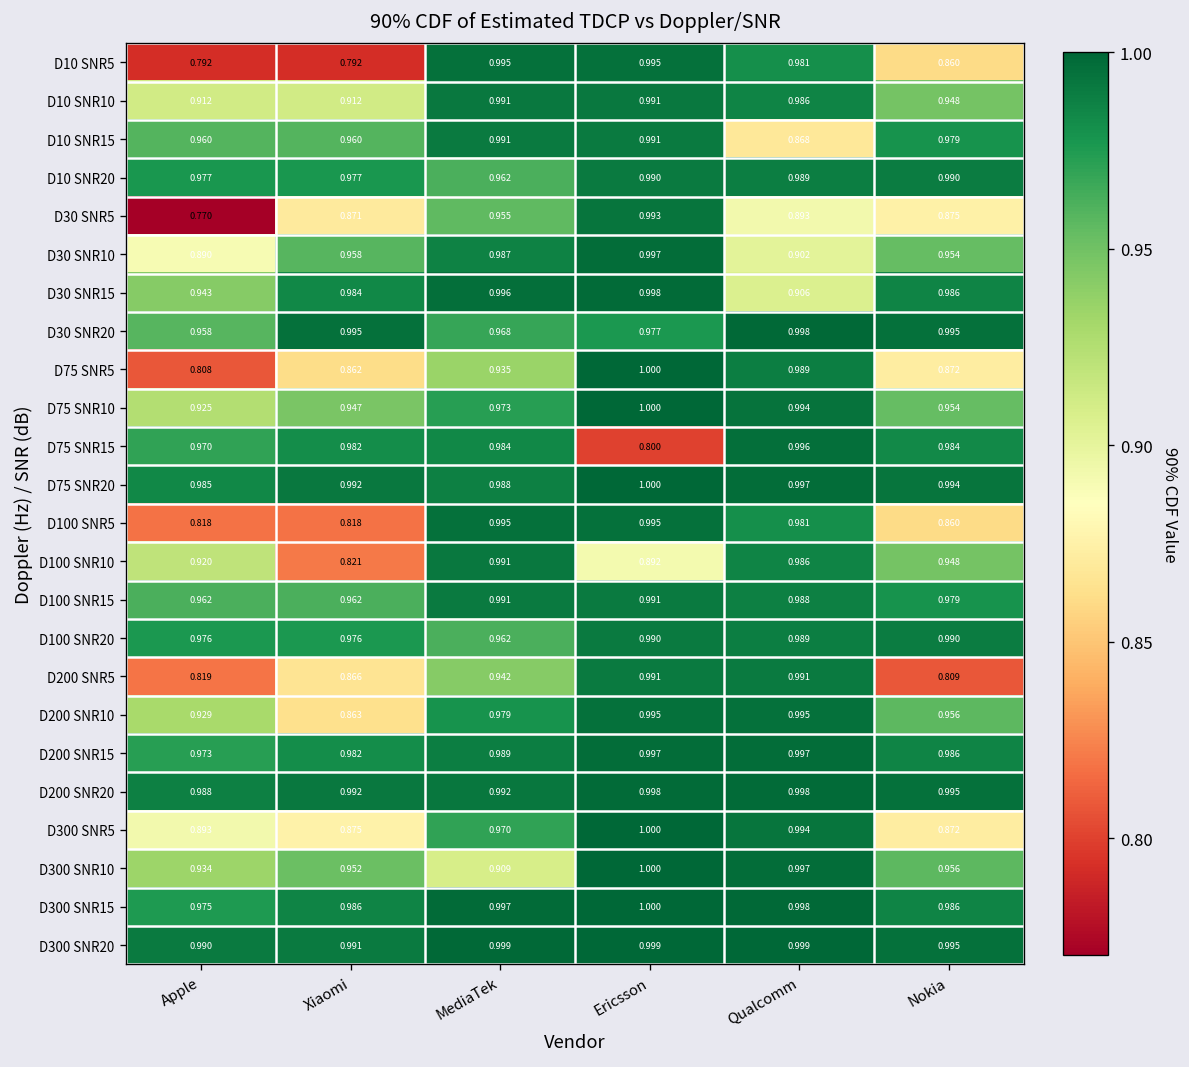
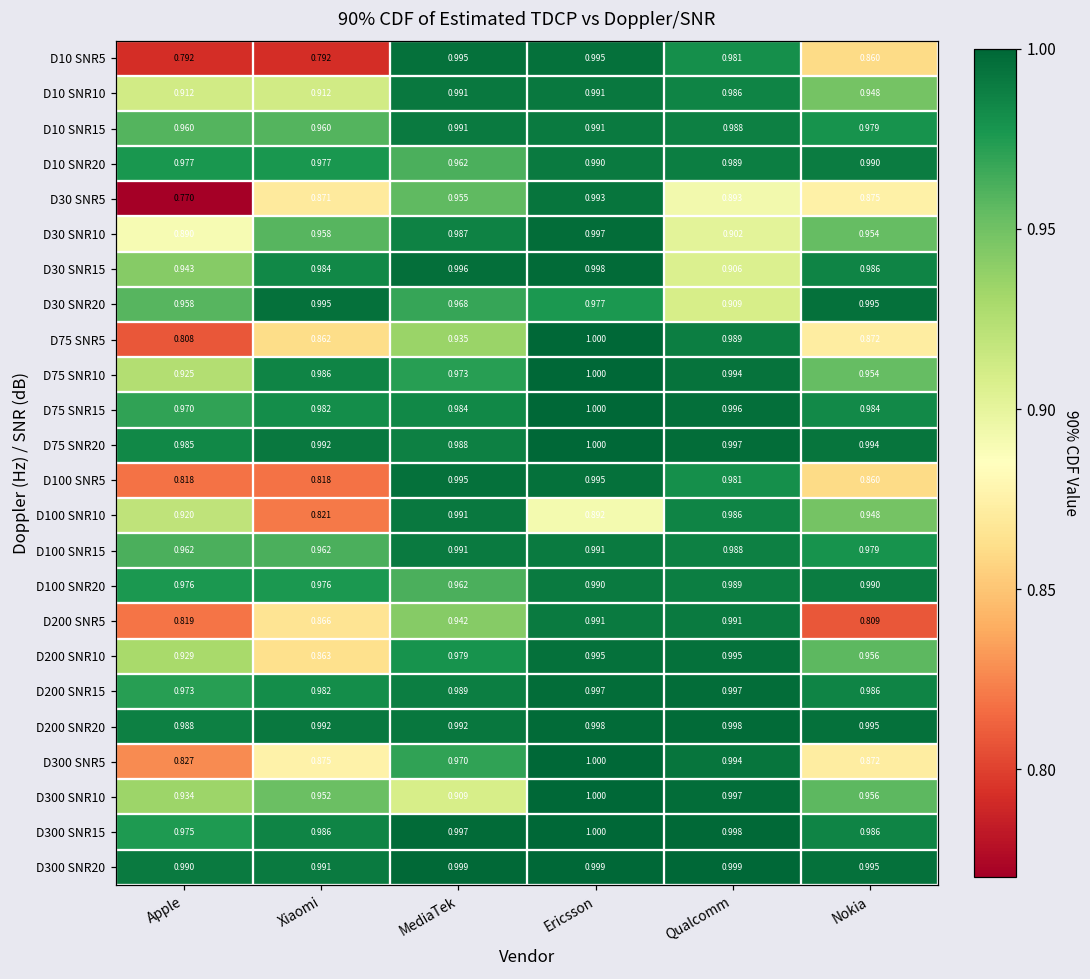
  {
    "D10 SNR5": {
      "Apple": 0.792,
      "Xiaomi": 0.792,
      "MediaTek": 0.995,
      "Ericsson": 0.995,
      "Qualcomm": 0.981,
      "Nokia": 0.860
    },
    "D10 SNR10": {
      "Apple": 0.912,
      "Xiaomi": 0.912,
      "MediaTek": 0.991,
      "Ericsson": 0.991,
      "Qualcomm": 0.986,
      "Nokia": 0.948
    },
    "D10 SNR15": {
      "Apple": 0.960,
      "Xiaomi": 0.960,
      "MediaTek": 0.991,
      "Ericsson": 0.991,
-     "Qualcomm": 0.868,
+     "Qualcomm": 0.988,
      "Nokia": 0.979
    },
    "D10 SNR20": {
      "Apple": 0.977,
      "Xiaomi": 0.977,
      "MediaTek": 0.962,
      "Ericsson": 0.990,
      "Qualcomm": 0.989,
      "Nokia": 0.990
    },
    "D30 SNR5": {
      "Apple": 0.770,
      "Xiaomi": 0.871,
      "MediaTek": 0.955,
      "Ericsson": 0.993,
      "Qualcomm": 0.893,
      "Nokia": 0.875
    },
    "D30 SNR10": {
      "Apple": 0.890,
      "Xiaomi": 0.958,
      "MediaTek": 0.987,
      "Ericsson": 0.997,
      "Qualcomm": 0.902,
      "Nokia": 0.954
    },
    "D30 SNR15": {
      "Apple": 0.943,
      "Xiaomi": 0.984,
      "MediaTek": 0.996,
      "Ericsson": 0.998,
      "Qualcomm": 0.906,
      "Nokia": 0.986
    },
    "D30 SNR20": {
      "Apple": 0.958,
      "Xiaomi": 0.995,
      "MediaTek": 0.968,
      "Ericsson": 0.977,
-     "Qualcomm": 0.998,
+     "Qualcomm": 0.909,
      "Nokia": 0.995
    },
    "D75 SNR5": {
      "Apple": 0.808,
      "Xiaomi": 0.862,
      "MediaTek": 0.935,
      "Ericsson": 1.000,
      "Qualcomm": 0.989,
      "Nokia": 0.872
    },
    "D75 SNR10": {
      "Apple": 0.925,
-     "Xiaomi": 0.947,
+     "Xiaomi": 0.986,
      "MediaTek": 0.973,
      "Ericsson": 1.000,
      "Qualcomm": 0.994,
      "Nokia": 0.954
    },
    "D75 SNR15": {
      "Apple": 0.970,
      "Xiaomi": 0.982,
      "MediaTek": 0.984,
-     "Ericsson": 0.800,
+     "Ericsson": 1.000,
      "Qualcomm": 0.996,
      "Nokia": 0.984
    },
    "D75 SNR20": {
      "Apple": 0.985,
      "Xiaomi": 0.992,
      "MediaTek": 0.988,
      "Ericsson": 1.000,
      "Qualcomm": 0.997,
      "Nokia": 0.994
    },
    "D100 SNR5": {
      "Apple": 0.818,
      "Xiaomi": 0.818,
      "MediaTek": 0.995,
      "Ericsson": 0.995,
      "Qualcomm": 0.981,
      "Nokia": 0.860
    },
    "D100 SNR10": {
      "Apple": 0.920,
      "Xiaomi": 0.821,
      "MediaTek": 0.991,
      "Ericsson": 0.892,
      "Qualcomm": 0.986,
      "Nokia": 0.948
    },
    "D100 SNR15": {
      "Apple": 0.962,
      "Xiaomi": 0.962,
      "MediaTek": 0.991,
      "Ericsson": 0.991,
      "Qualcomm": 0.988,
      "Nokia": 0.979
    },
    "D100 SNR20": {
      "Apple": 0.976,
      "Xiaomi": 0.976,
      "MediaTek": 0.962,
      "Ericsson": 0.990,
      "Qualcomm": 0.989,
      "Nokia": 0.990
    },
    "D200 SNR5": {
      "Apple": 0.819,
      "Xiaomi": 0.866,
      "MediaTek": 0.942,
      "Ericsson": 0.991,
      "Qualcomm": 0.991,
      "Nokia": 0.809
    },
    "D200 SNR10": {
      "Apple": 0.929,
      "Xiaomi": 0.863,
      "MediaTek": 0.979,
      "Ericsson": 0.995,
      "Qualcomm": 0.995,
      "Nokia": 0.956
    },
    "D200 SNR15": {
      "Apple": 0.973,
      "Xiaomi": 0.982,
      "MediaTek": 0.989,
      "Ericsson": 0.997,
      "Qualcomm": 0.997,
      "Nokia": 0.986
    },
    "D200 SNR20": {
      "Apple": 0.988,
      "Xiaomi": 0.992,
      "MediaTek": 0.992,
      "Ericsson": 0.998,
      "Qualcomm": 0.998,
      "Nokia": 0.995
    },
    "D300 SNR5": {
-     "Apple": 0.893,
+     "Apple": 0.827,
      "Xiaomi": 0.875,
      "MediaTek": 0.970,
      "Ericsson": 1.000,
      "Qualcomm": 0.994,
      "Nokia": 0.872
    },
    "D300 SNR10": {
      "Apple": 0.934,
      "Xiaomi": 0.952,
      "MediaTek": 0.909,
      "Ericsson": 1.000,
      "Qualcomm": 0.997,
      "Nokia": 0.956
    },
    "D300 SNR15": {
      "Apple": 0.975,
      "Xiaomi": 0.986,
      "MediaTek": 0.997,
      "Ericsson": 1.000,
      "Qualcomm": 0.998,
      "Nokia": 0.986
    },
    "D300 SNR20": {
      "Apple": 0.990,
      "Xiaomi": 0.991,
      "MediaTek": 0.999,
      "Ericsson": 0.999,
      "Qualcomm": 0.999,
      "Nokia": 0.995
    }
  }
